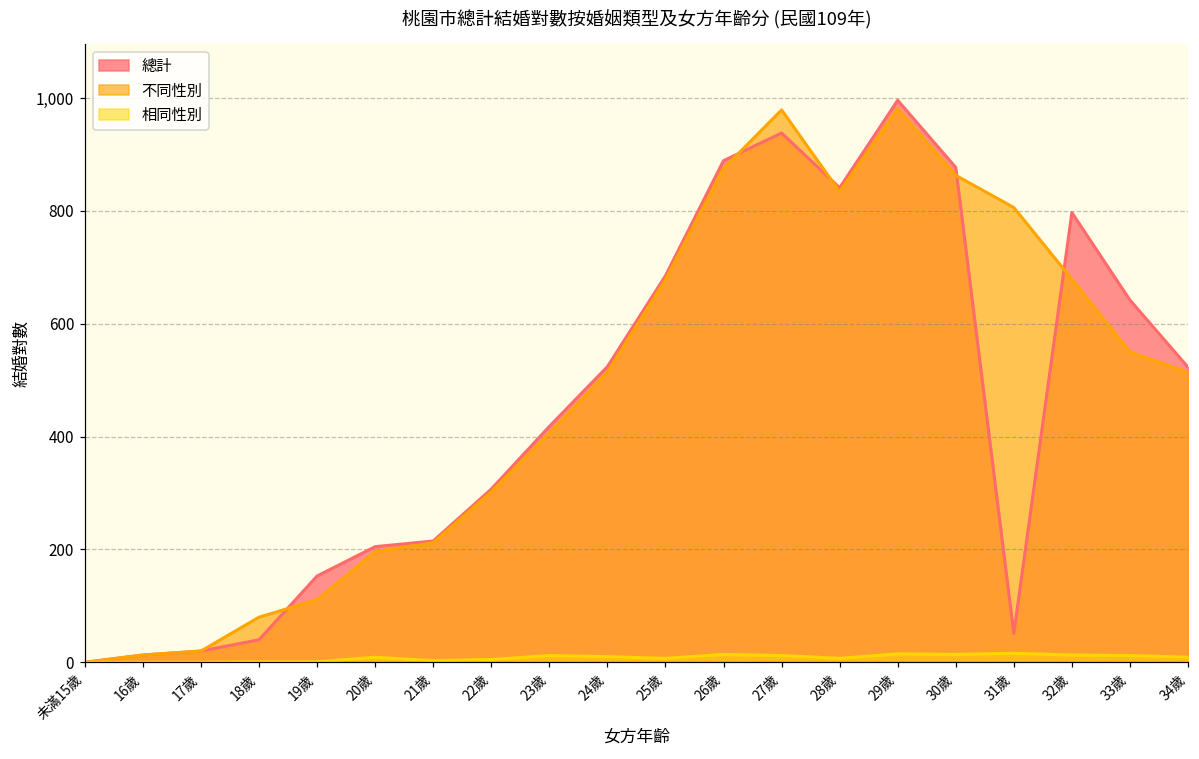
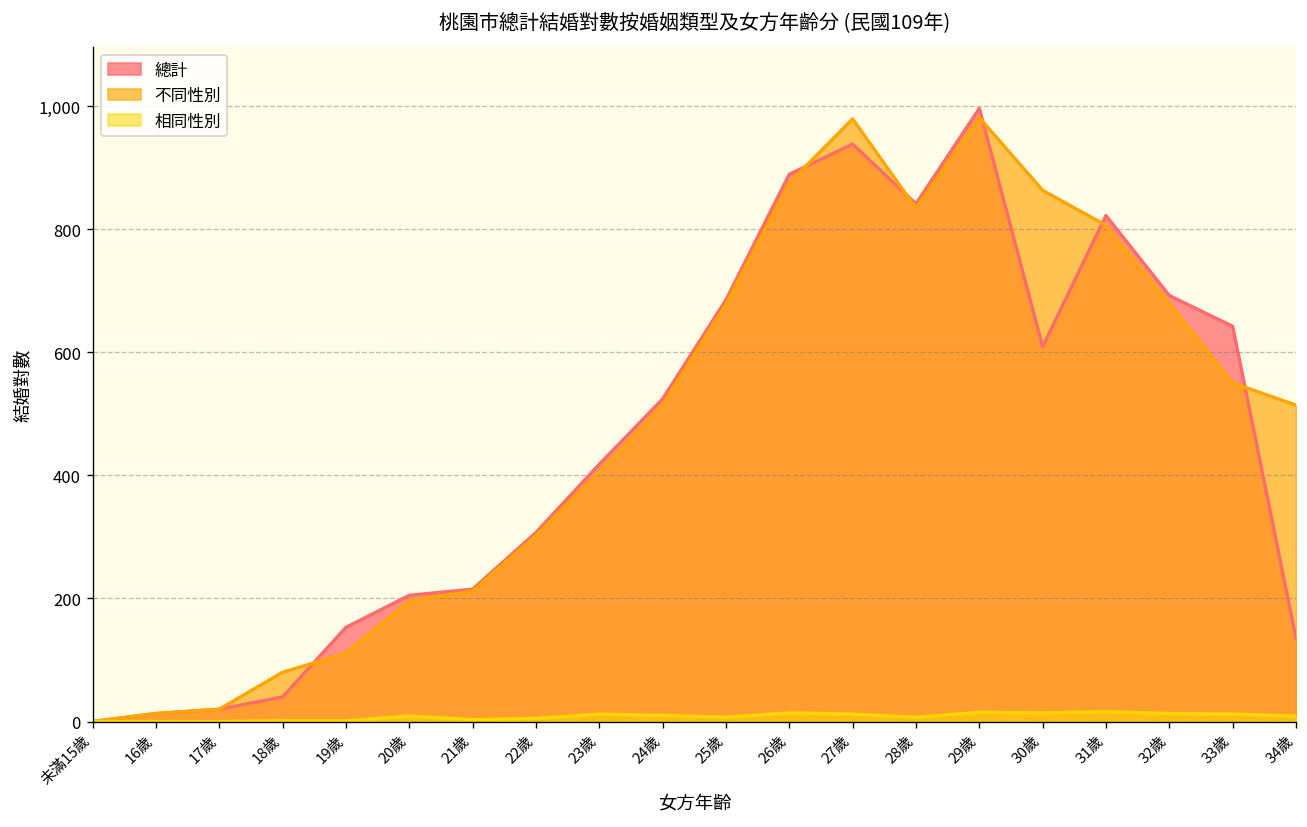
  {
    "總計": {
      "18歲": "40",
      "19歲": "150",
      "20歲": "210",
      "22歲": "310",
      "23歲": "420",
      "24歲": "520",
      "25歲": "690",
      "26歲": "890",
      "27歲": "940",
      "28歲": "840",
      "29歲": "1,000",
-     "30歲": "880",
-     "31歲": "50",
-     "32歲": "800",
+     "30歲": "610",
+     "31歲": "820",
+     "32歲": "690",
      "33歲": "640",
-     "34歲": "520"
+     "34歲": "140"
    }
  }
